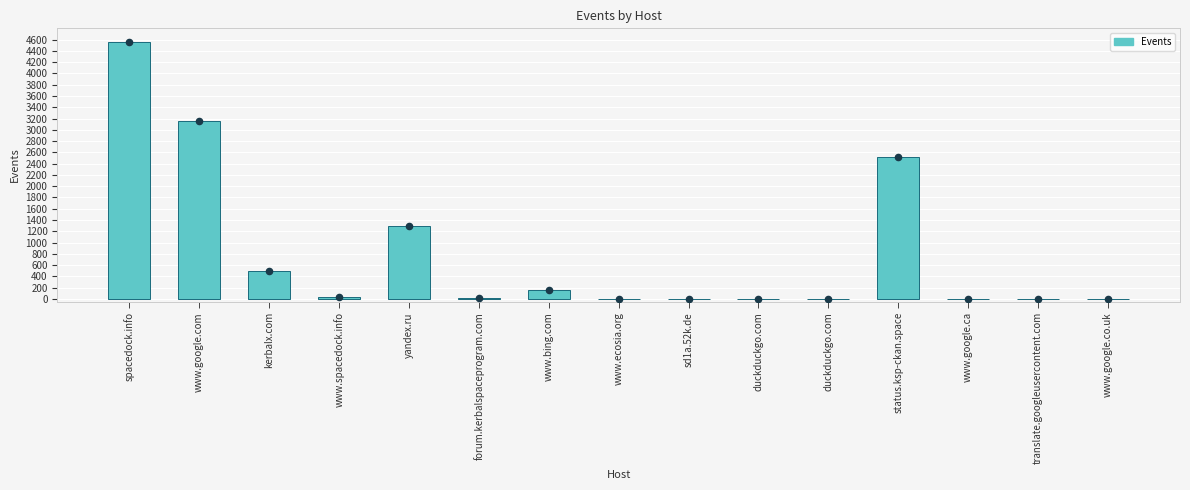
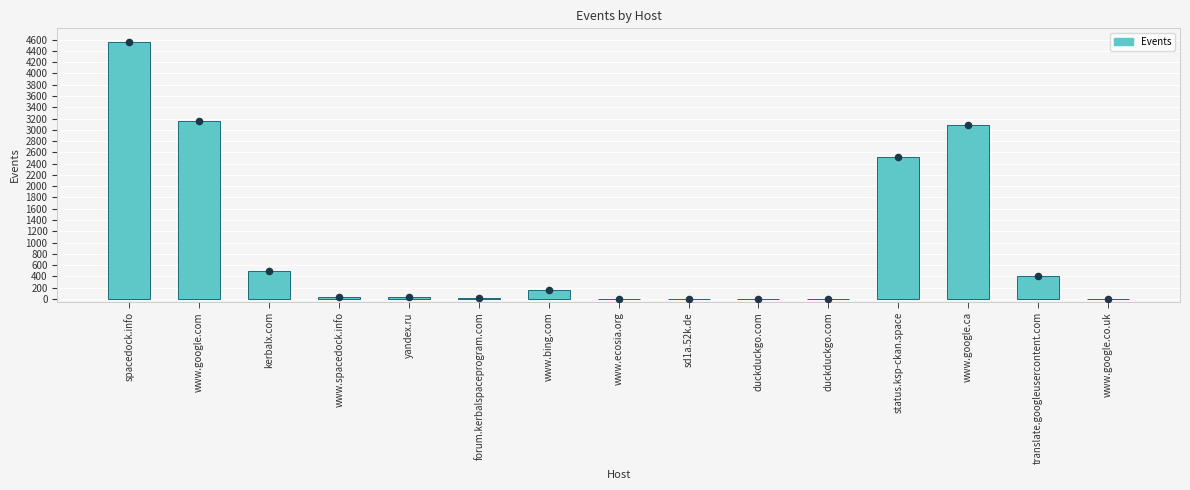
  {
    "spacedock.info": 4600,
    "www.google.com": 3200,
    "kerbalx.com": 500,
-   "yandex.ru": 1300,
+   "yandex.ru": 0,
    "www.bing.com": 200,
    "status.ksp-ckan.space": 2500,
-   "www.google.ca": 0,
-   "translate.googleusercontent.com": 0
+   "www.google.ca": 3100,
+   "translate.googleusercontent.com": 400
  }
